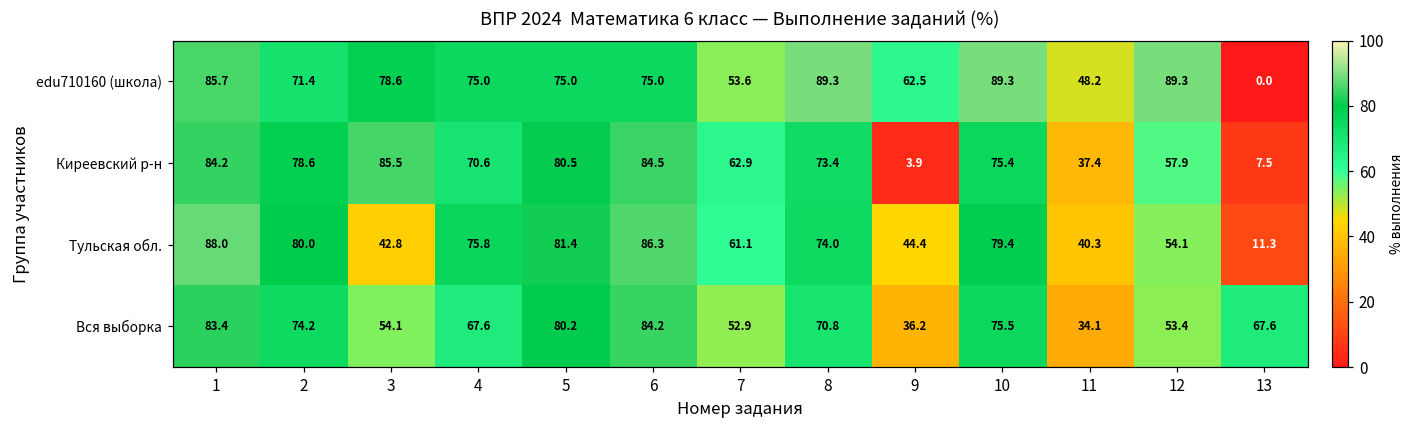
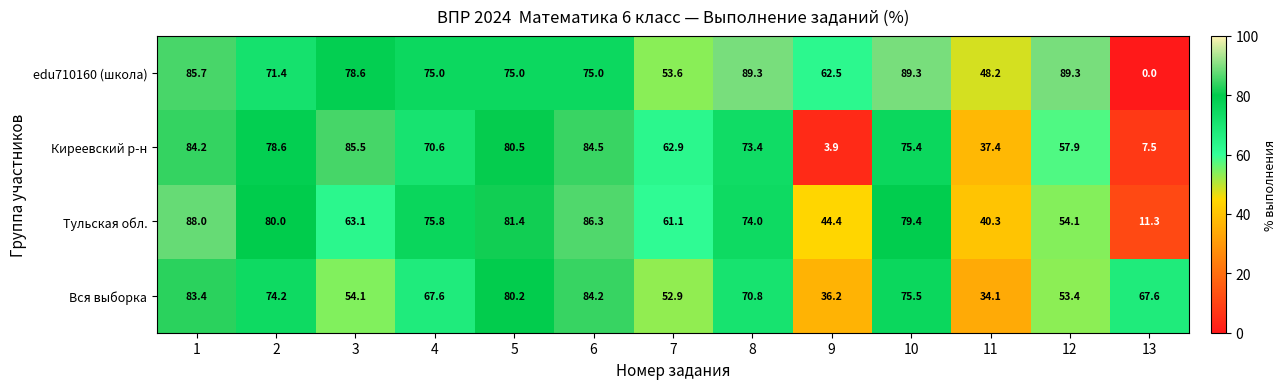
  {
    "edu710160 (школа)": {
      "1": 85.7,
      "2": 71.4,
      "3": 78.6,
      "4": 75.0,
      "5": 75.0,
      "6": 75.0,
      "7": 53.6,
      "8": 89.3,
      "9": 62.5,
      "10": 89.3,
      "11": 48.2,
      "12": 89.3,
      "13": 0.0
    },
    "Киреевский р-н": {
      "1": 84.2,
      "2": 78.6,
      "3": 85.5,
      "4": 70.6,
      "5": 80.5,
      "6": 84.5,
      "7": 62.9,
      "8": 73.4,
      "9": 3.9,
      "10": 75.4,
      "11": 37.4,
      "12": 57.9,
      "13": 7.5
    },
    "Тульская обл.": {
      "1": 88.0,
      "2": 80.0,
-     "3": 42.8,
+     "3": 63.1,
      "4": 75.8,
      "5": 81.4,
      "6": 86.3,
      "7": 61.1,
      "8": 74.0,
      "9": 44.4,
      "10": 79.4,
      "11": 40.3,
      "12": 54.1,
      "13": 11.3
    },
    "Вся выборка": {
      "1": 83.4,
      "2": 74.2,
      "3": 54.1,
      "4": 67.6,
      "5": 80.2,
      "6": 84.2,
      "7": 52.9,
      "8": 70.8,
      "9": 36.2,
      "10": 75.5,
      "11": 34.1,
      "12": 53.4,
      "13": 67.6
    }
  }
